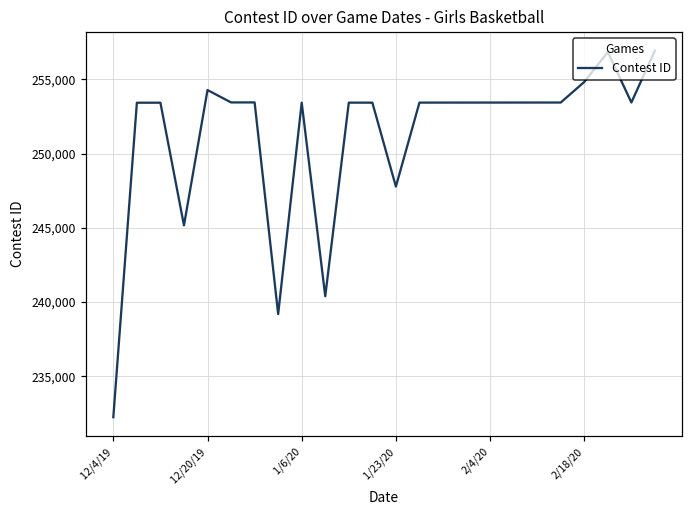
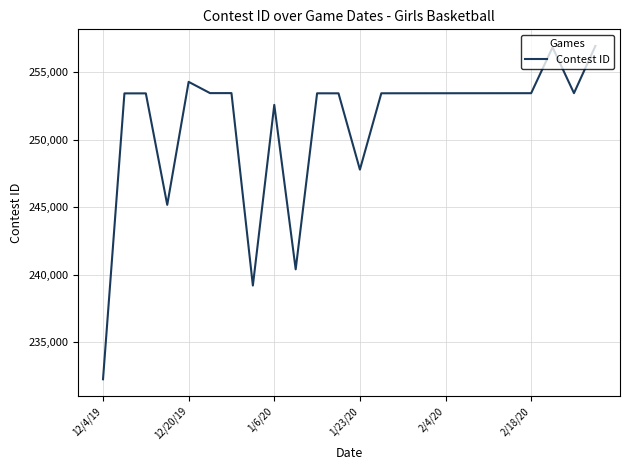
  {
    "12/4/19": "232,200",
    "12/20/19": "254,300",
-   "1/6/20": "253,400",
+   "1/6/20": "252,600",
    "1/23/20": "247,800",
    "2/4/20": "253,400",
-   "2/18/20": "254,800"
+   "2/18/20": "253,400"
  }
